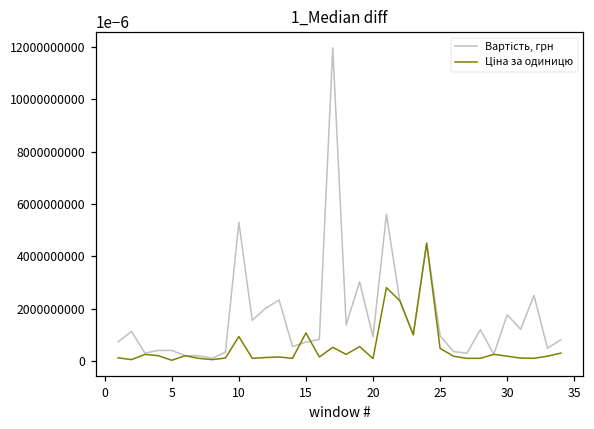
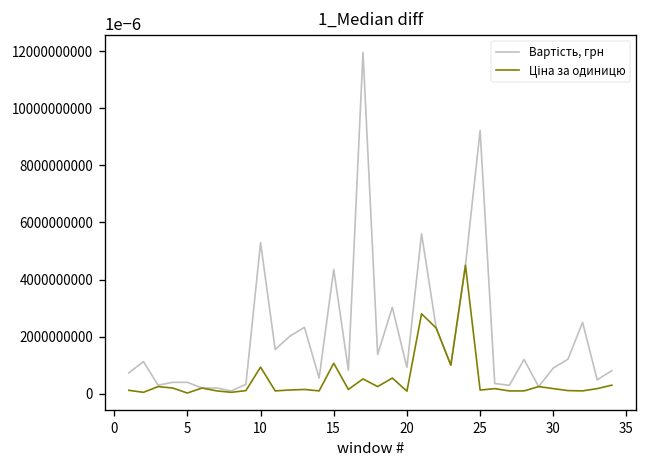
  {
    "Вартість, грн": {
      "5": 400,
      "10": 5300,
-     "15": 700,
+     "15": 4300,
      "20": 900,
-     "25": 1000,
-     "30": 1800
+     "25": 9200,
+     "30": 900
    },
    "Ціна за одиницю": {
      "5": 0,
      "10": 900,
      "15": 1100,
      "20": 100,
-     "25": 500,
+     "25": 100,
      "30": 200
    }
  }
